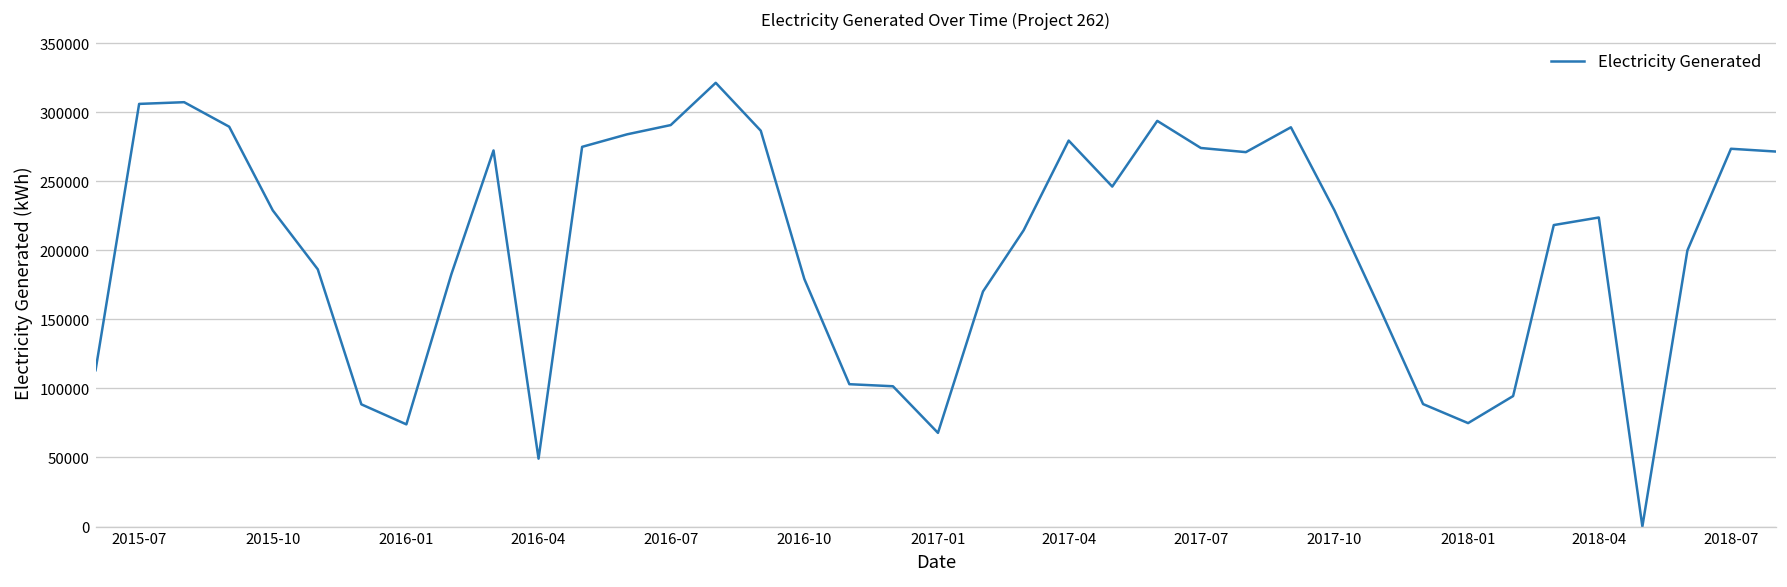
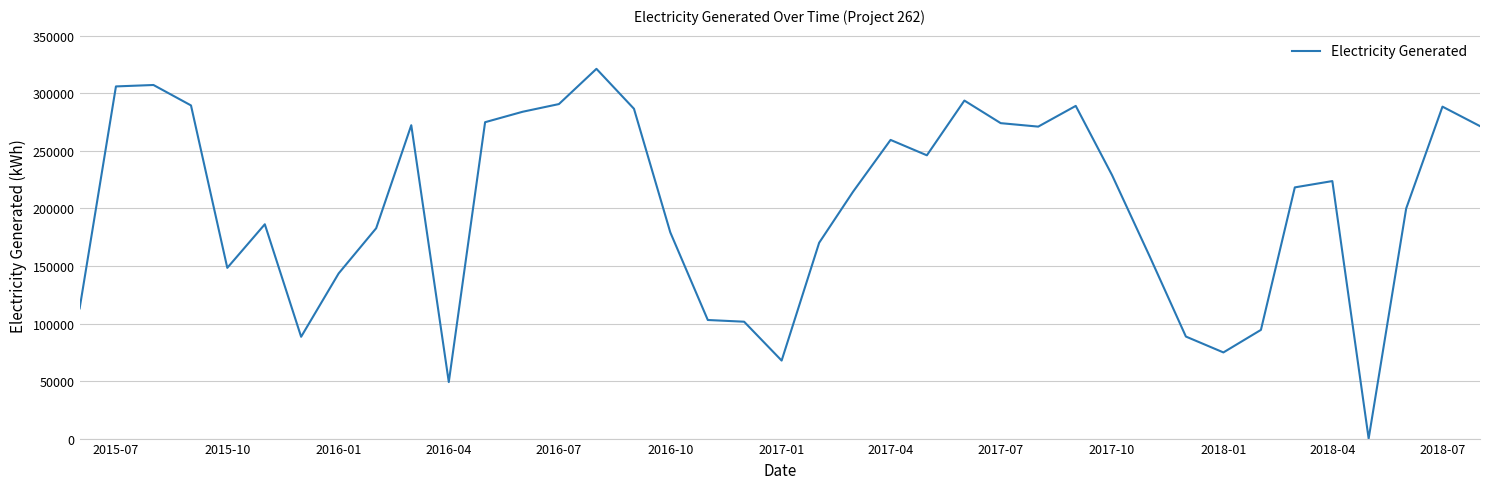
  {
    "2015-07": 306000,
-   "2015-10": 229000,
-   "2016-01": 74000,
+   "2015-10": 148000,
+   "2016-01": 144000,
    "2016-04": 49000,
    "2016-07": 291000,
    "2016-10": 179000,
    "2017-01": 68000,
-   "2017-04": 279000,
+   "2017-04": 260000,
    "2017-07": 274000,
    "2017-10": 229000,
    "2018-01": 75000,
    "2018-04": 224000,
-   "2018-07": 274000
+   "2018-07": 288000
  }
